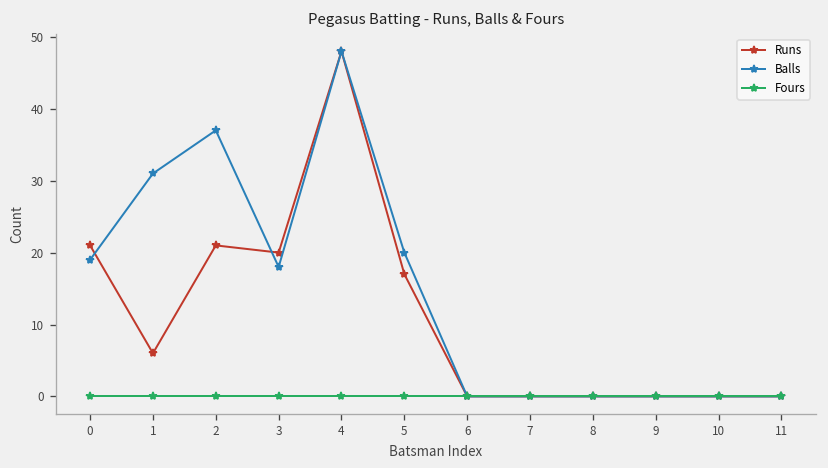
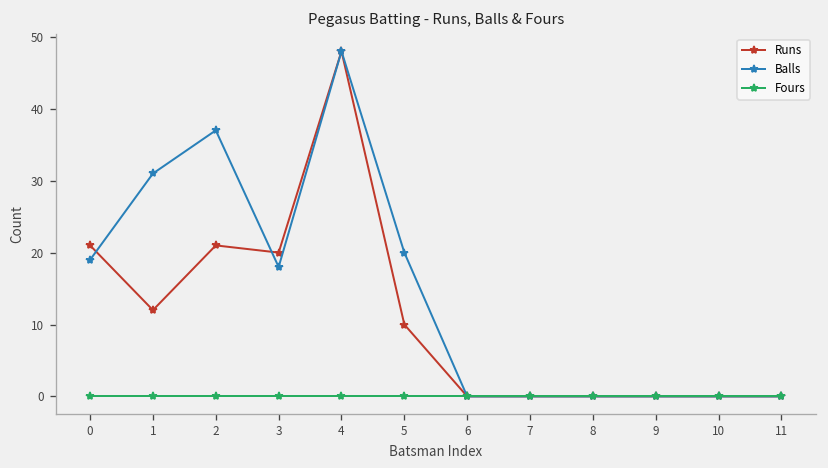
  {
    "Runs": {
      "0": 21,
-     "1": 6,
+     "1": 12,
      "2": 21,
      "3": 20,
-     "5": 17
+     "5": 10
    },
    "Balls": {
      "0": 19,
      "1": 31,
      "2": 37,
      "3": 18,
      "5": 20
    },
    "Fours": {
      "0": 0,
      "1": 0,
      "2": 0,
      "3": 0,
      "4": 0,
      "5": 0
    }
  }
